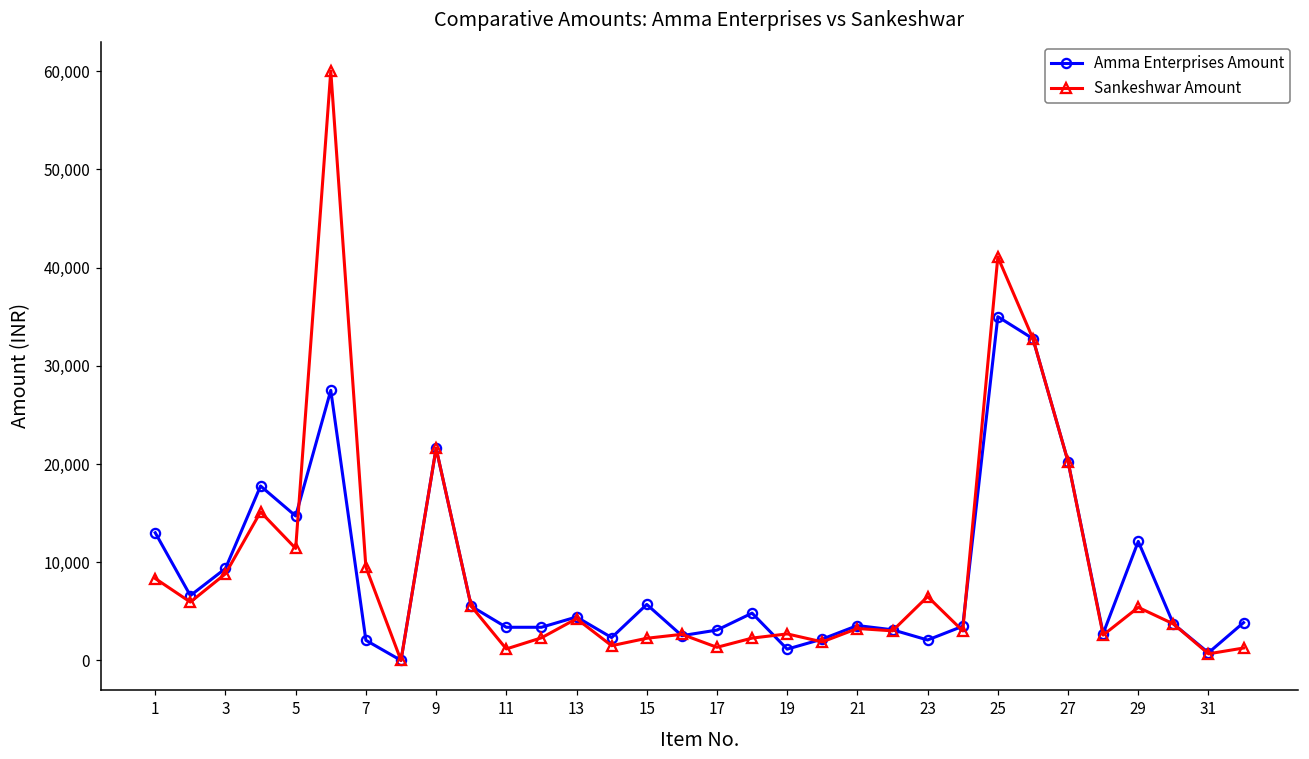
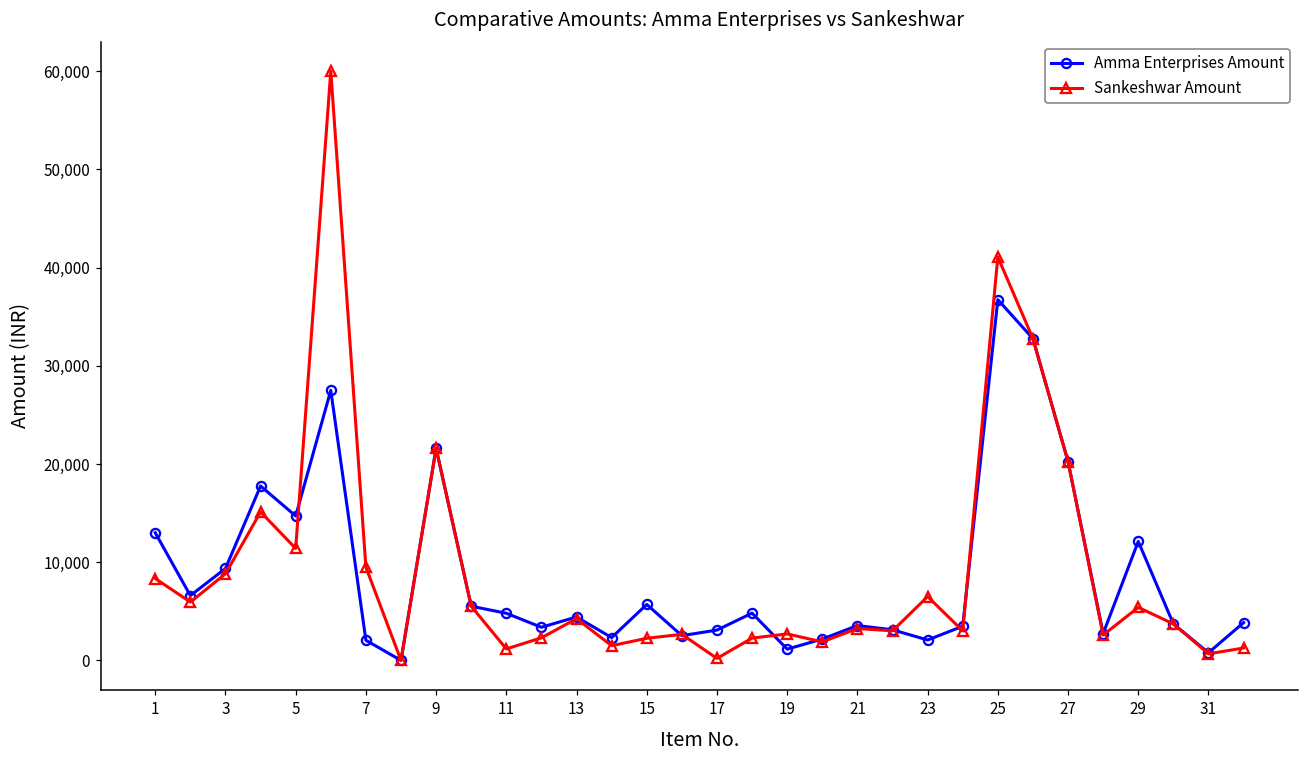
  {
    "Amma Enterprises Amount": {
      "1": "13,000",
      "3": "9,000",
      "5": "15,000",
      "7": "2,000",
-     "11": "3,000",
+     "11": "5,000",
      "15": "6,000",
      "17": "3,000",
      "19": "1,000",
      "21": "4,000",
      "23": "2,000",
-     "25": "35,000",
+     "25": "37,000",
      "29": "12,000"
    },
    "Sankeshwar Amount": {
      "1": "8,000",
      "3": "9,000",
      "5": "11,000",
      "7": "9,000",
      "11": "1,000",
      "15": "2,000",
-     "17": "1,000",
+     "17": "0",
      "19": "3,000",
      "21": "3,000",
      "23": "6,000",
      "25": "41,000",
      "29": "5,000"
    }
  }
